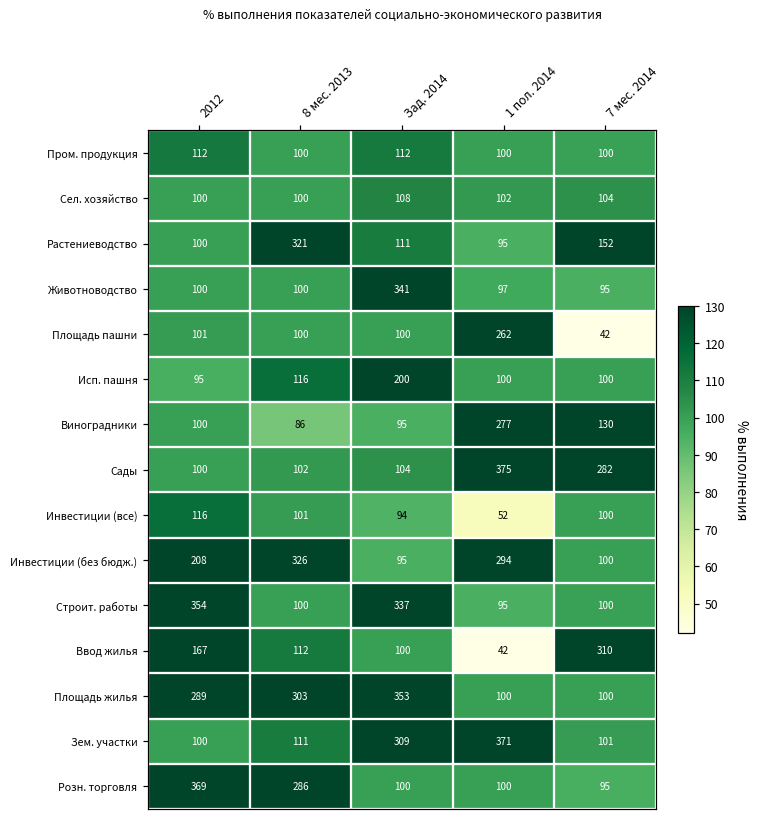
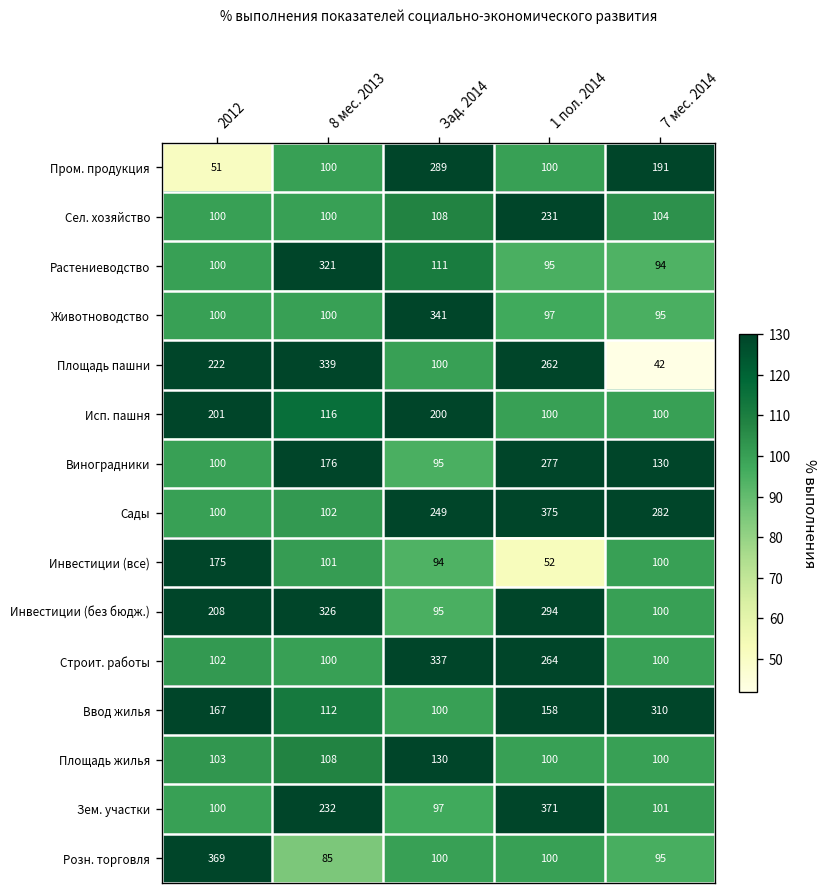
  {
    "Пром. продукция": {
-     "2012": 112,
+     "2012": 51,
      "8 мес. 2013": 100,
-     "Зад. 2014": 112,
+     "Зад. 2014": 289,
      "1 пол. 2014": 100,
-     "7 мес. 2014": 100
+     "7 мес. 2014": 191
    },
    "Сел. хозяйство": {
      "2012": 100,
      "8 мес. 2013": 100,
      "Зад. 2014": 108,
-     "1 пол. 2014": 102,
+     "1 пол. 2014": 231,
      "7 мес. 2014": 104
    },
    "Растениеводство": {
      "2012": 100,
      "8 мес. 2013": 321,
      "Зад. 2014": 111,
      "1 пол. 2014": 95,
-     "7 мес. 2014": 152
+     "7 мес. 2014": 94
    },
    "Животноводство": {
      "2012": 100,
      "8 мес. 2013": 100,
      "Зад. 2014": 341,
      "1 пол. 2014": 97,
      "7 мес. 2014": 95
    },
    "Площадь пашни": {
-     "2012": 101,
-     "8 мес. 2013": 100,
+     "2012": 222,
+     "8 мес. 2013": 339,
      "Зад. 2014": 100,
      "1 пол. 2014": 262,
      "7 мес. 2014": 42
    },
    "Исп. пашня": {
-     "2012": 95,
+     "2012": 201,
      "8 мес. 2013": 116,
      "Зад. 2014": 200,
      "1 пол. 2014": 100,
      "7 мес. 2014": 100
    },
    "Виноградники": {
      "2012": 100,
-     "8 мес. 2013": 86,
+     "8 мес. 2013": 176,
      "Зад. 2014": 95,
      "1 пол. 2014": 277,
      "7 мес. 2014": 130
    },
    "Сады": {
      "2012": 100,
      "8 мес. 2013": 102,
-     "Зад. 2014": 104,
+     "Зад. 2014": 249,
      "1 пол. 2014": 375,
      "7 мес. 2014": 282
    },
    "Инвестиции (все)": {
-     "2012": 116,
+     "2012": 175,
      "8 мес. 2013": 101,
      "Зад. 2014": 94,
      "1 пол. 2014": 52,
      "7 мес. 2014": 100
    },
    "Инвестиции (без бюдж.)": {
      "2012": 208,
      "8 мес. 2013": 326,
      "Зад. 2014": 95,
      "1 пол. 2014": 294,
      "7 мес. 2014": 100
    },
    "Строит. работы": {
-     "2012": 354,
+     "2012": 102,
      "8 мес. 2013": 100,
      "Зад. 2014": 337,
-     "1 пол. 2014": 95,
+     "1 пол. 2014": 264,
      "7 мес. 2014": 100
    },
    "Ввод жилья": {
      "2012": 167,
      "8 мес. 2013": 112,
      "Зад. 2014": 100,
-     "1 пол. 2014": 42,
+     "1 пол. 2014": 158,
      "7 мес. 2014": 310
    },
    "Площадь жилья": {
-     "2012": 289,
-     "8 мес. 2013": 303,
-     "Зад. 2014": 353,
+     "2012": 103,
+     "8 мес. 2013": 108,
+     "Зад. 2014": 130,
      "1 пол. 2014": 100,
      "7 мес. 2014": 100
    },
    "Зем. участки": {
      "2012": 100,
-     "8 мес. 2013": 111,
-     "Зад. 2014": 309,
+     "8 мес. 2013": 232,
+     "Зад. 2014": 97,
      "1 пол. 2014": 371,
      "7 мес. 2014": 101
    },
    "Розн. торговля": {
      "2012": 369,
-     "8 мес. 2013": 286,
+     "8 мес. 2013": 85,
      "Зад. 2014": 100,
      "1 пол. 2014": 100,
      "7 мес. 2014": 95
    }
  }
